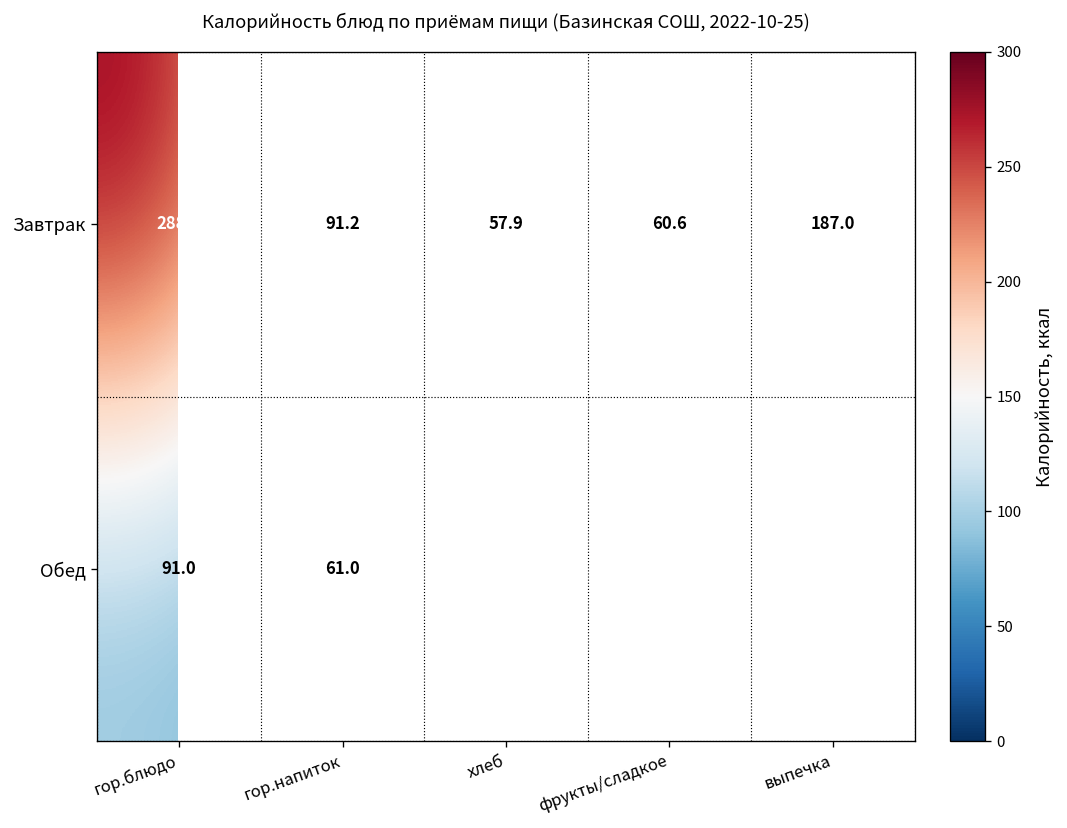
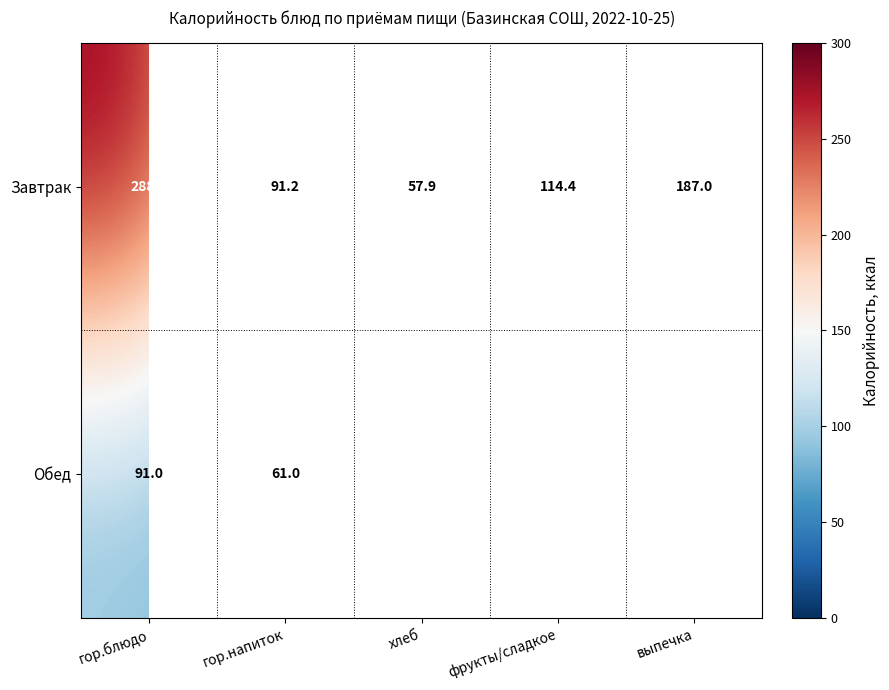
  {
    "Завтрак": {
      "гор.напиток": 91.2,
      "хлеб": 57.9,
-     "фрукты/сладкое": 60.6,
+     "фрукты/сладкое": 114.4,
      "выпечка": 187.0
    },
    "Обед": {
      "гор.блюдо": 91.0,
      "гор.напиток": 61.0
    }
  }
